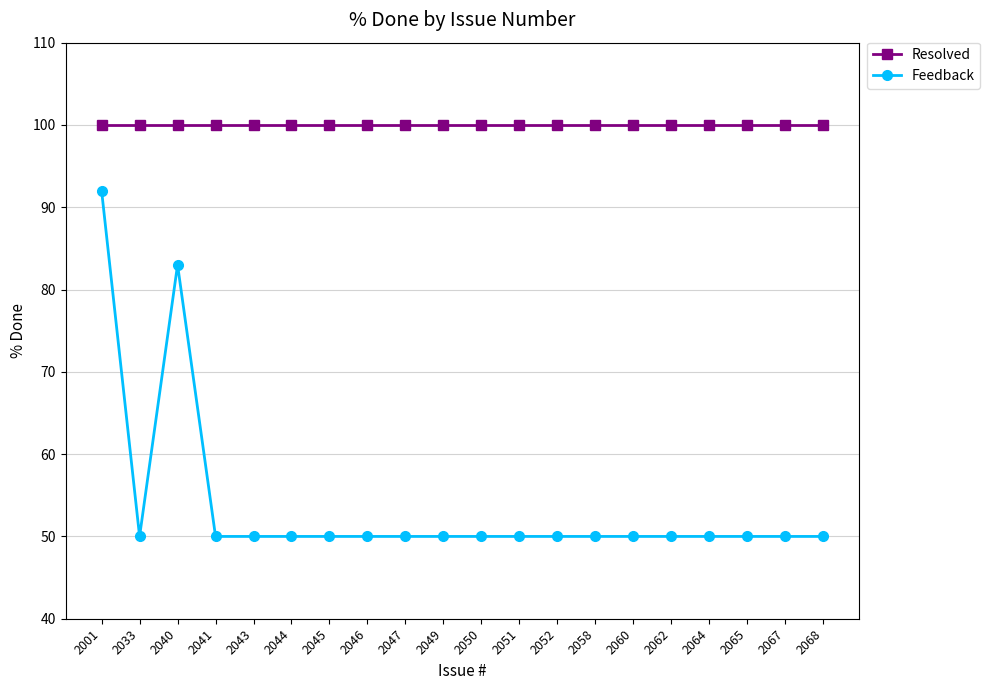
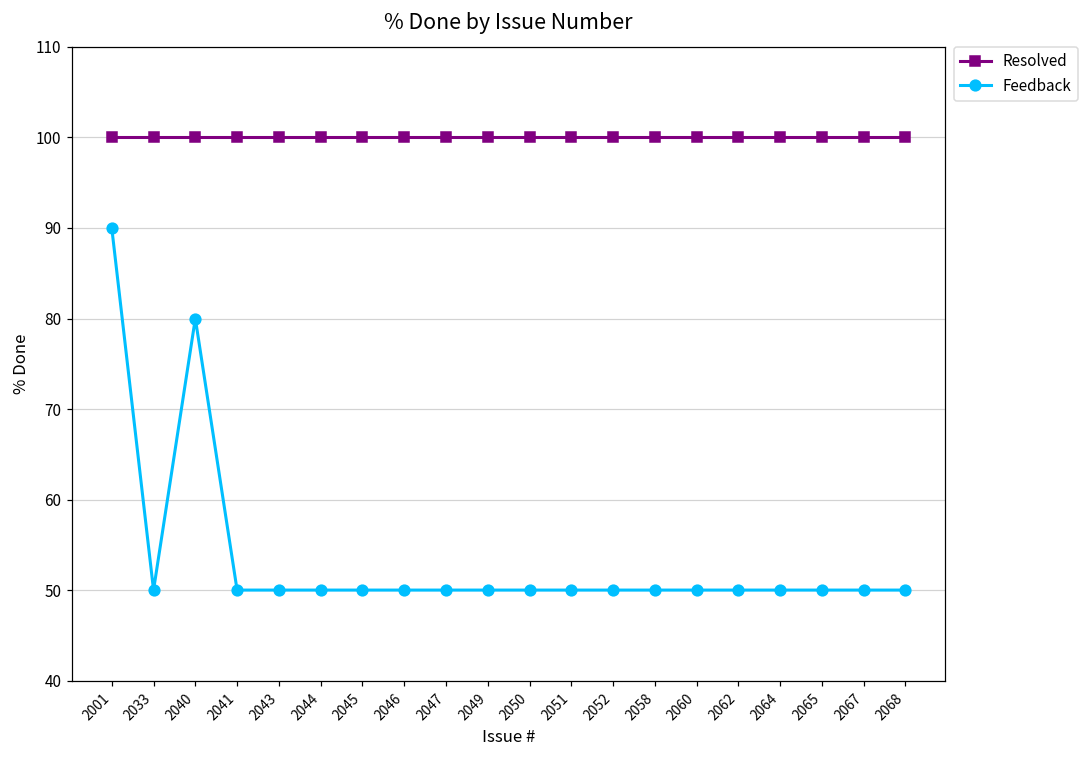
  {
    "Resolved": {
      "2001": 100,
      "2033": 100,
      "2040": 100,
      "2041": 100,
      "2043": 100,
      "2044": 100,
      "2045": 100,
      "2046": 100,
      "2047": 100,
      "2049": 100,
      "2050": 100,
      "2051": 100,
      "2052": 100,
      "2058": 100,
      "2060": 100,
      "2062": 100,
      "2064": 100,
      "2065": 100,
      "2067": 100,
      "2068": 100
    },
    "Feedback": {
-     "2001": 92,
+     "2001": 90,
      "2033": 50,
-     "2040": 83,
+     "2040": 80,
      "2041": 50,
      "2043": 50,
      "2044": 50,
      "2045": 50,
      "2046": 50,
      "2047": 50,
      "2049": 50,
      "2050": 50,
      "2051": 50,
      "2052": 50,
      "2058": 50,
      "2060": 50,
      "2062": 50,
      "2064": 50,
      "2065": 50,
      "2067": 50,
      "2068": 50
    }
  }
